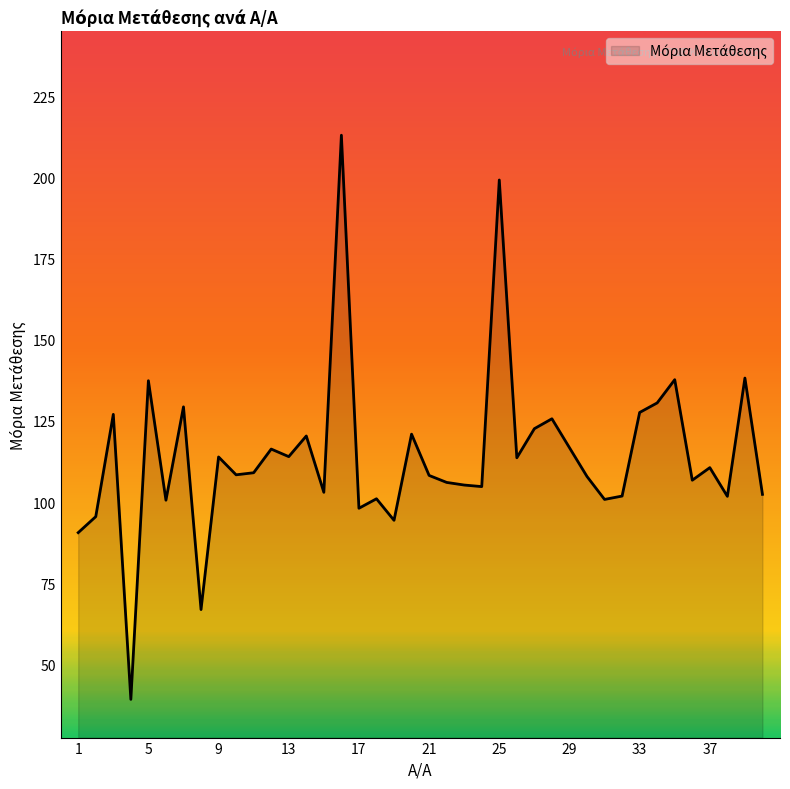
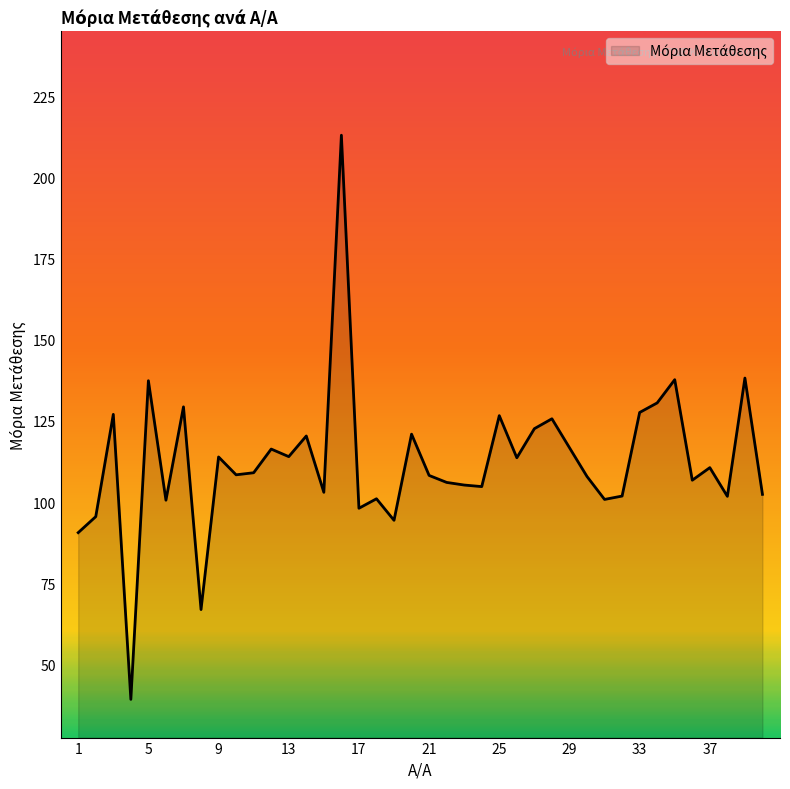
  {
    "1": 91,
    "5": 137,
    "9": 114,
    "13": 114,
    "17": 98,
    "21": 108,
-   "25": 199,
+   "25": 127,
    "29": 117,
    "33": 128,
    "37": 111
  }
